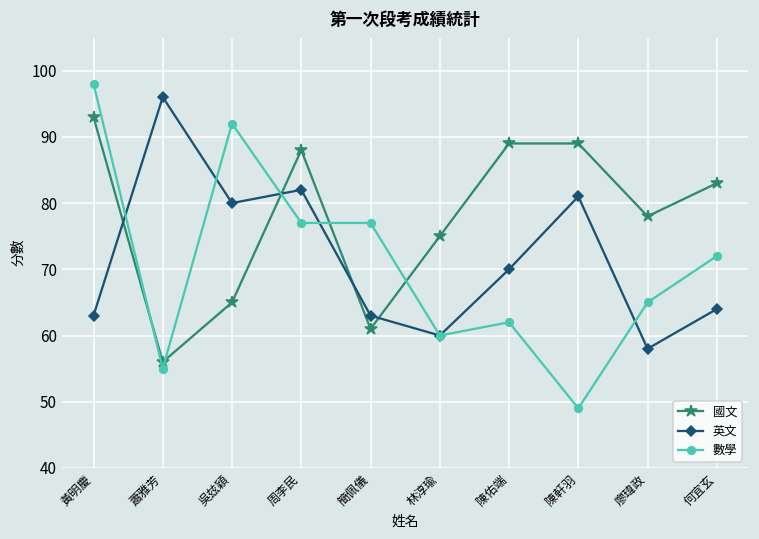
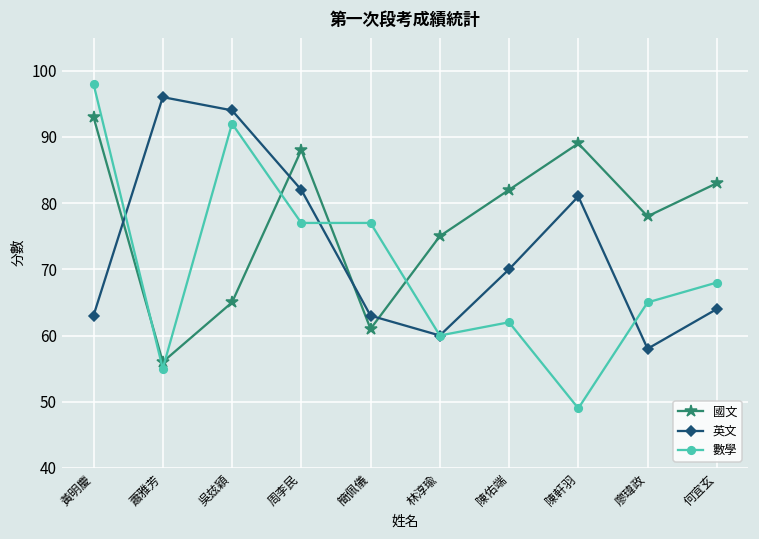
  {
    "國文": {
      "黃明慶": 93,
      "蕭雅芳": 56,
      "吳玆穎": 65,
      "周李民": 88,
      "簡佩儀": 61,
      "林淳瑜": 75,
-     "陳佑端": 89,
+     "陳佑端": 82,
      "陳軒羽": 89,
      "廖瑋政": 78,
      "何宜玄": 83
    },
    "英文": {
      "黃明慶": 63,
      "蕭雅芳": 96,
-     "吳玆穎": 80,
+     "吳玆穎": 94,
      "周李民": 82,
      "簡佩儀": 63,
      "陳佑端": 70,
      "陳軒羽": 81,
      "廖瑋政": 58,
      "何宜玄": 64
    },
    "數學": {
      "黃明慶": 98,
      "蕭雅芳": 55,
      "吳玆穎": 92,
      "周李民": 77,
      "簡佩儀": 77,
      "陳佑端": 62,
      "陳軒羽": 49,
      "廖瑋政": 65,
-     "何宜玄": 72
+     "何宜玄": 68
    }
  }
